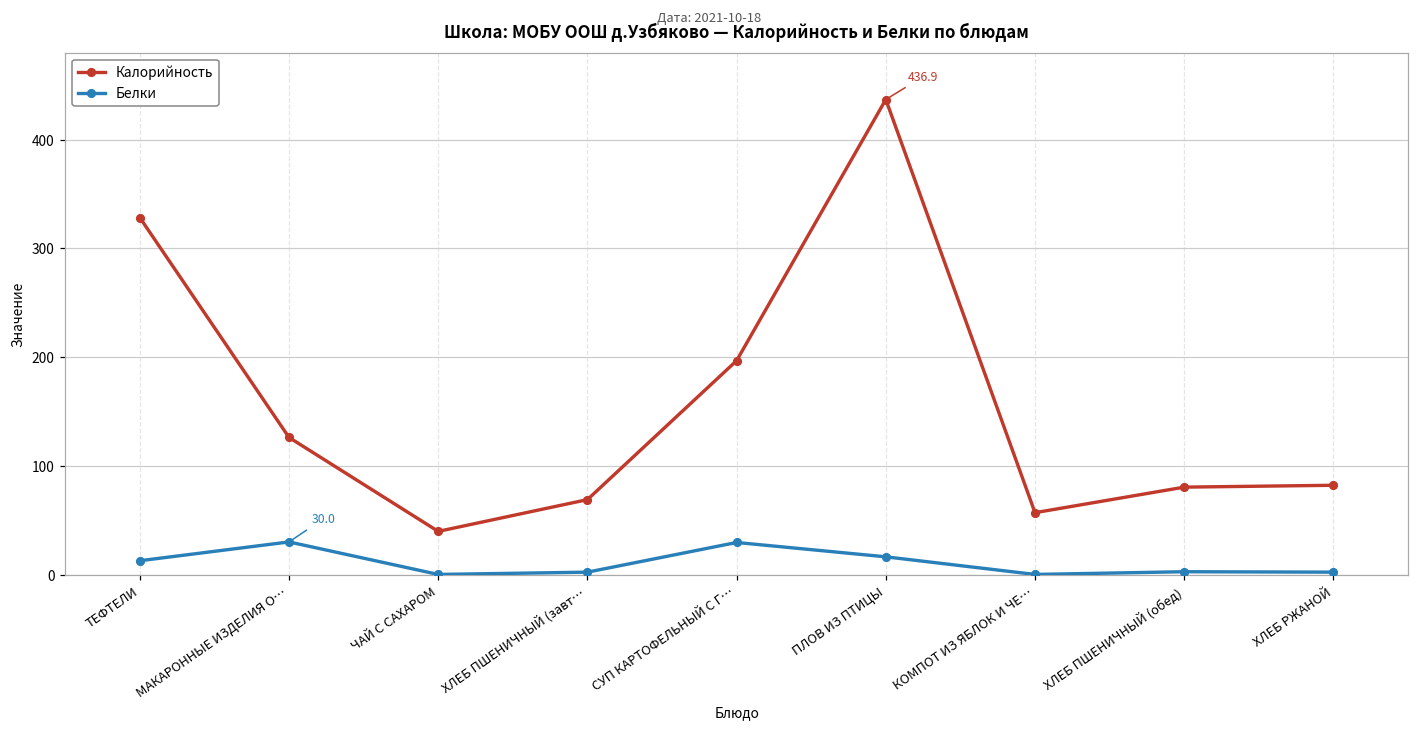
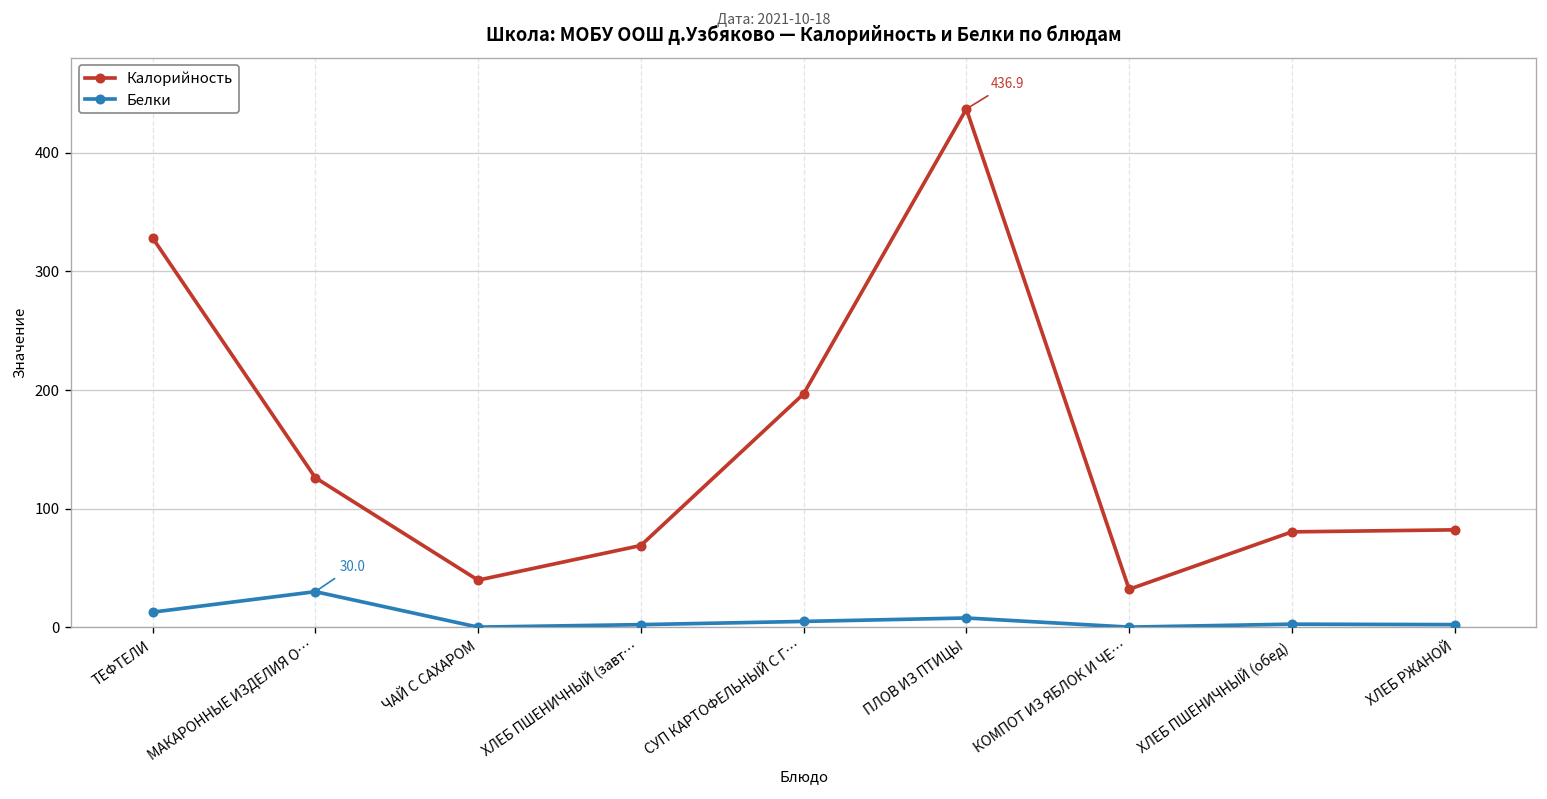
  {
    "Калорийность": {
      "ТЕФТЕЛИ": 330,
      "МАКАРОННЫЕ ИЗДЕЛИЯ О…": 130,
      "ЧАЙ С САХАРОМ": 40,
      "ХЛЕБ ПШЕНИЧНЫЙ (завт…": 70,
      "СУП КАРТОФЕЛЬНЫЙ С Г…": 200,
-     "КОМПОТ ИЗ ЯБЛОК И ЧЕ…": 60,
+     "КОМПОТ ИЗ ЯБЛОК И ЧЕ…": 30,
      "ХЛЕБ ПШЕНИЧНЫЙ (обед)": 80,
      "ХЛЕБ РЖАНОЙ": 80
    },
    "Белки": {
      "ТЕФТЕЛИ": 10,
      "ЧАЙ С САХАРОМ": 0,
      "ХЛЕБ ПШЕНИЧНЫЙ (завт…": 0,
-     "СУП КАРТОФЕЛЬНЫЙ С Г…": 30,
-     "ПЛОВ ИЗ ПТИЦЫ": 20,
+     "СУП КАРТОФЕЛЬНЫЙ С Г…": 0,
+     "ПЛОВ ИЗ ПТИЦЫ": 10,
      "КОМПОТ ИЗ ЯБЛОК И ЧЕ…": 0,
      "ХЛЕБ ПШЕНИЧНЫЙ (обед)": 0,
      "ХЛЕБ РЖАНОЙ": 0
    }
  }
